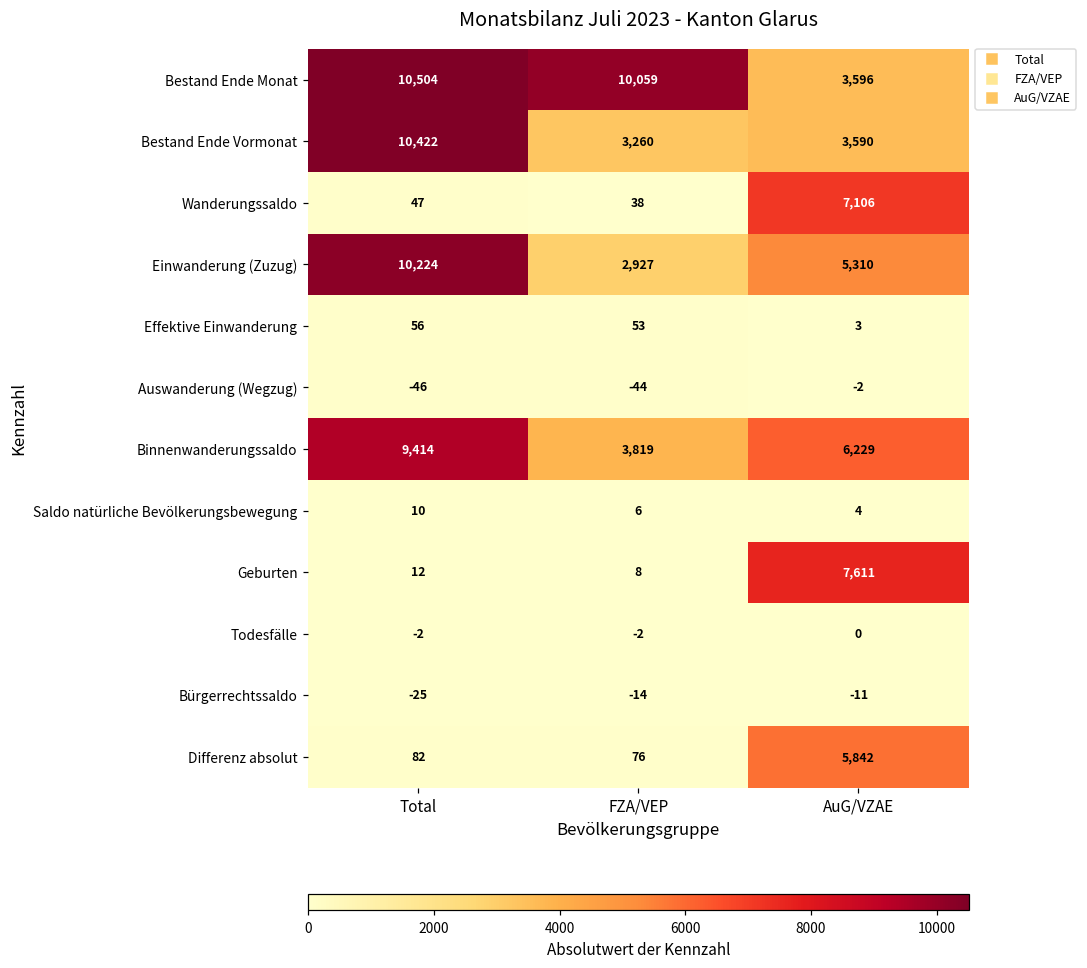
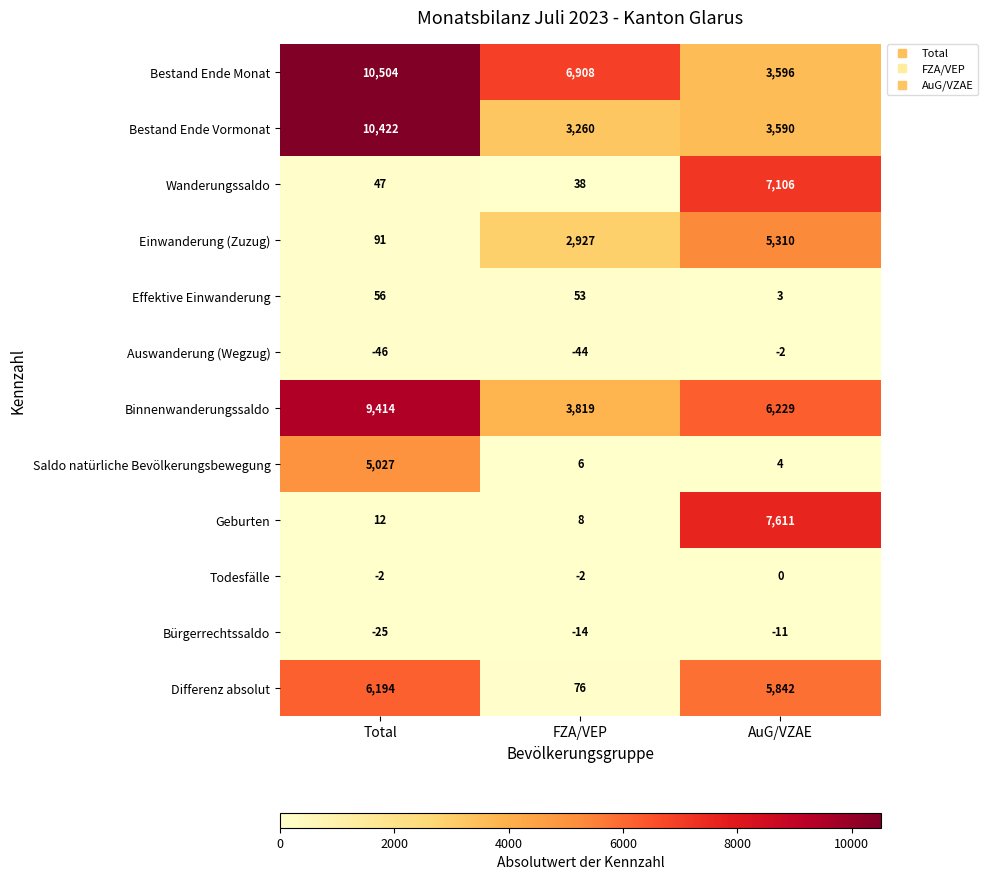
  {
    "Bestand Ende Monat": {
      "Total": "10,504",
-     "FZA/VEP": "10,059",
+     "FZA/VEP": "6,908",
      "AuG/VZAE": "3,596"
    },
    "Bestand Ende Vormonat": {
      "Total": "10,422",
      "FZA/VEP": "3,260",
      "AuG/VZAE": "3,590"
    },
    "Wanderungssaldo": {
      "Total": "47",
      "FZA/VEP": "38",
      "AuG/VZAE": "7,106"
    },
    "Einwanderung (Zuzug)": {
-     "Total": "10,224",
+     "Total": "91",
      "FZA/VEP": "2,927",
      "AuG/VZAE": "5,310"
    },
    "Effektive Einwanderung": {
      "Total": "56",
      "FZA/VEP": "53",
      "AuG/VZAE": "3"
    },
    "Auswanderung (Wegzug)": {
      "Total": "-46",
      "FZA/VEP": "-44",
      "AuG/VZAE": "-2"
    },
    "Binnenwanderungssaldo": {
      "Total": "9,414",
      "FZA/VEP": "3,819",
      "AuG/VZAE": "6,229"
    },
    "Saldo natürliche Bevölkerungsbewegung": {
-     "Total": "10",
+     "Total": "5,027",
      "FZA/VEP": "6",
      "AuG/VZAE": "4"
    },
    "Geburten": {
      "Total": "12",
      "FZA/VEP": "8",
      "AuG/VZAE": "7,611"
    },
    "Todesfälle": {
      "Total": "-2",
      "FZA/VEP": "-2",
      "AuG/VZAE": "0"
    },
    "Bürgerrechtssaldo": {
      "Total": "-25",
      "FZA/VEP": "-14",
      "AuG/VZAE": "-11"
    },
    "Differenz absolut": {
-     "Total": "82",
+     "Total": "6,194",
      "FZA/VEP": "76",
      "AuG/VZAE": "5,842"
    }
  }
